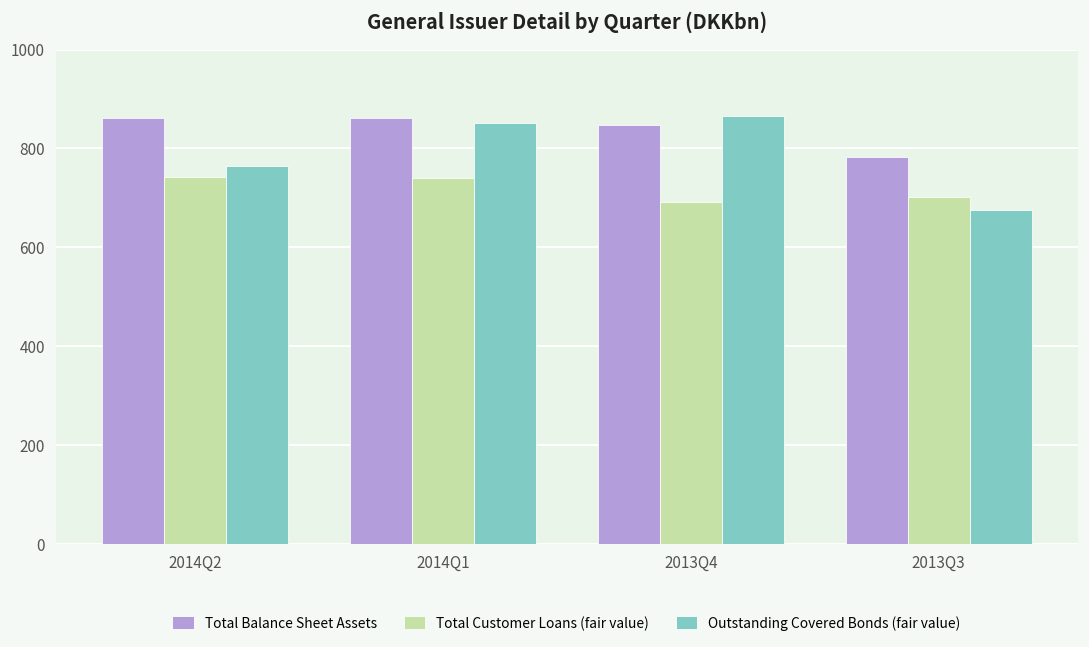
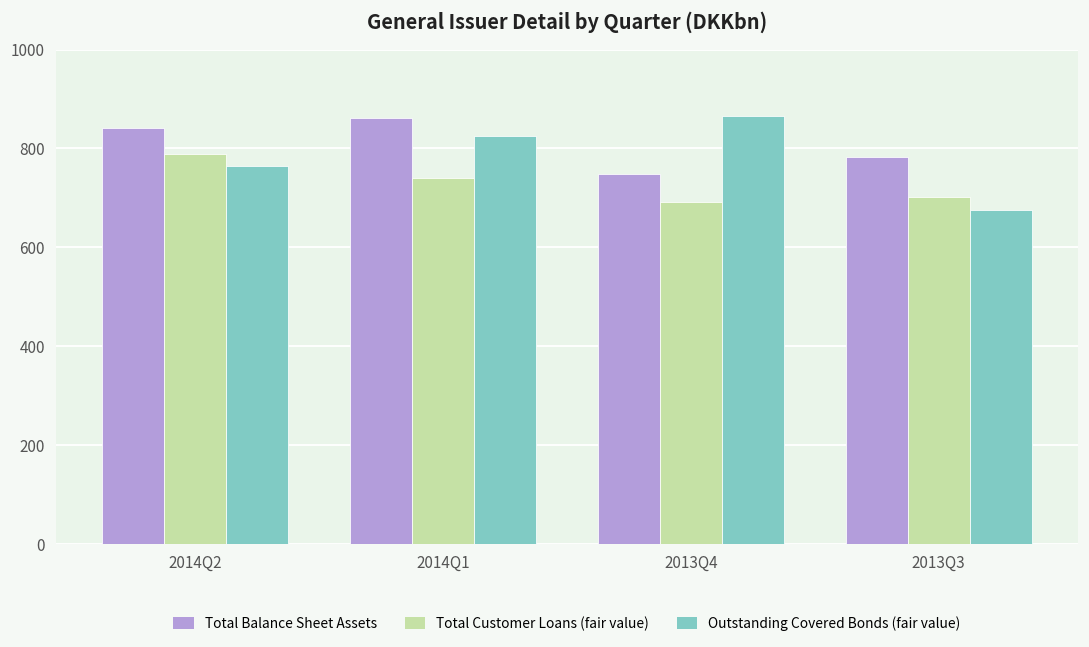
  {
    "Total Balance Sheet Assets": {
-     "2014Q2": 860,
+     "2014Q2": 840,
      "2014Q1": 860,
-     "2013Q4": 850,
+     "2013Q4": 750,
      "2013Q3": 780
    },
    "Total Customer Loans (fair value)": {
-     "2014Q2": 740,
+     "2014Q2": 790,
      "2014Q1": 740,
      "2013Q4": 690,
      "2013Q3": 700
    },
    "Outstanding Covered Bonds (fair value)": {
      "2014Q2": 770,
-     "2014Q1": 850,
+     "2014Q1": 830,
      "2013Q4": 870,
      "2013Q3": 680
    }
  }
